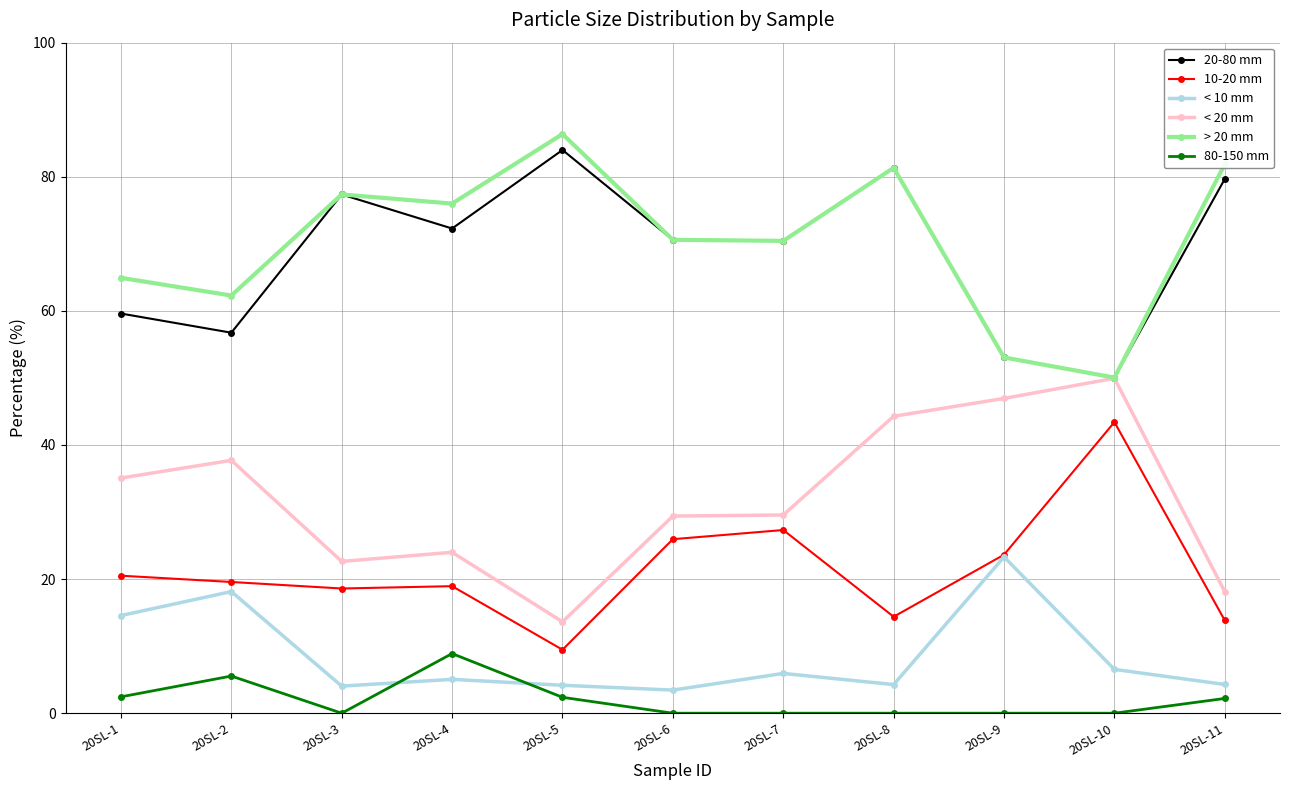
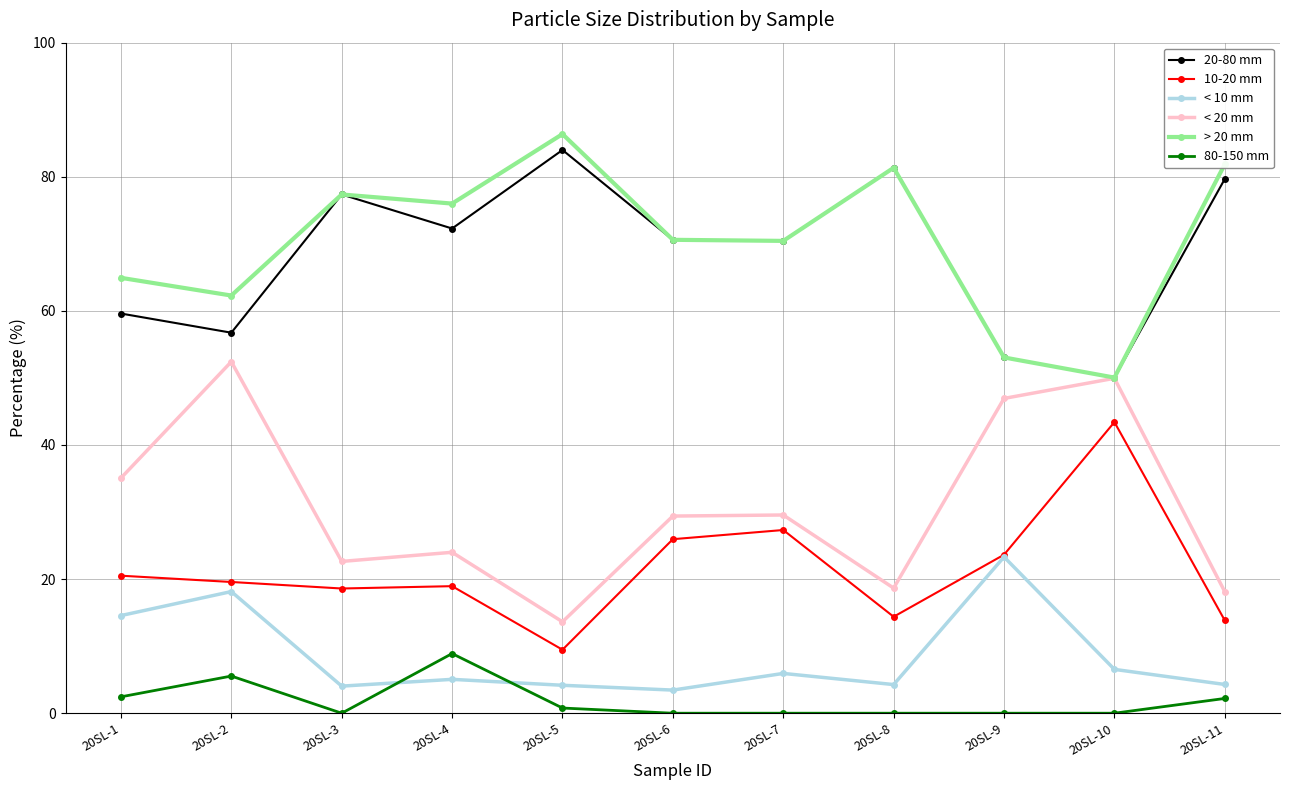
  {
    "20-80 mm": {
      "20SL-1": 60,
      "20SL-2": 57,
      "20SL-4": 72,
      "20SL-5": 84,
      "20SL-11": 80
    },
    "10-20 mm": {
      "20SL-1": 21,
      "20SL-2": 20,
      "20SL-3": 19,
      "20SL-4": 19,
      "20SL-5": 9,
      "20SL-6": 26,
      "20SL-7": 27,
      "20SL-8": 14,
      "20SL-10": 43,
      "20SL-11": 14
    },
    "< 10 mm": {
      "20SL-1": 15,
      "20SL-2": 18,
      "20SL-3": 4,
      "20SL-4": 5,
      "20SL-5": 4,
      "20SL-6": 3,
      "20SL-7": 6,
      "20SL-8": 4,
      "20SL-10": 7,
      "20SL-11": 4
    },
    "< 20 mm": {
      "20SL-1": 35,
-     "20SL-2": 38,
+     "20SL-2": 52,
      "20SL-3": 23,
      "20SL-4": 24,
      "20SL-5": 14,
      "20SL-6": 29,
      "20SL-7": 30,
-     "20SL-8": 44,
+     "20SL-8": 19,
      "20SL-9": 47,
      "20SL-11": 18
    },
    "> 20 mm": {
      "20SL-1": 65,
      "20SL-2": 62,
      "20SL-4": 76,
      "20SL-5": 86
    },
    "80-150 mm": {
      "20SL-1": 2,
      "20SL-2": 6,
      "20SL-3": 0,
      "20SL-4": 9,
-     "20SL-5": 2,
+     "20SL-5": 1,
      "20SL-6": 0,
      "20SL-7": 0,
      "20SL-8": 0,
      "20SL-9": 0,
      "20SL-10": 0,
      "20SL-11": 2
    }
  }
